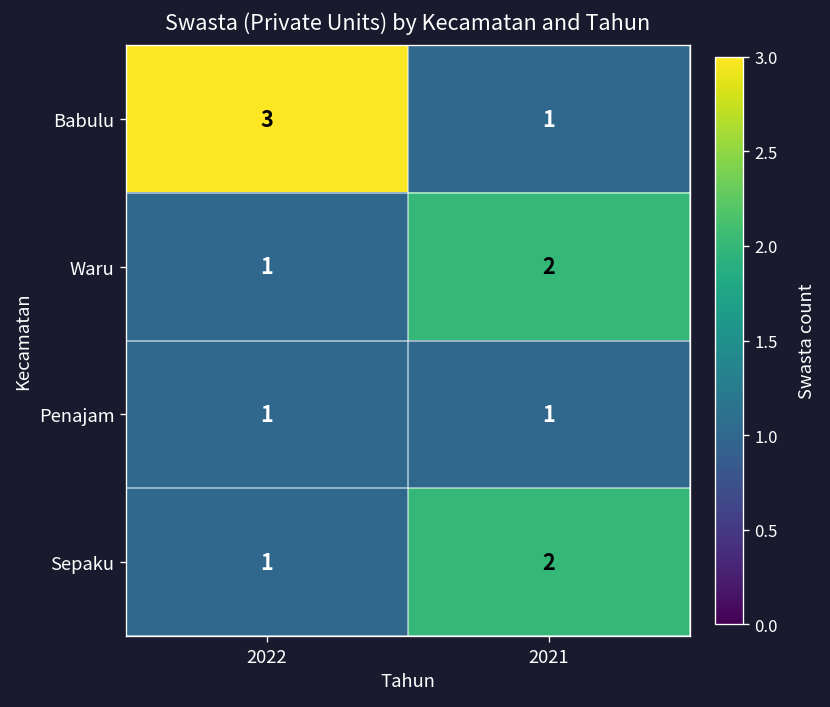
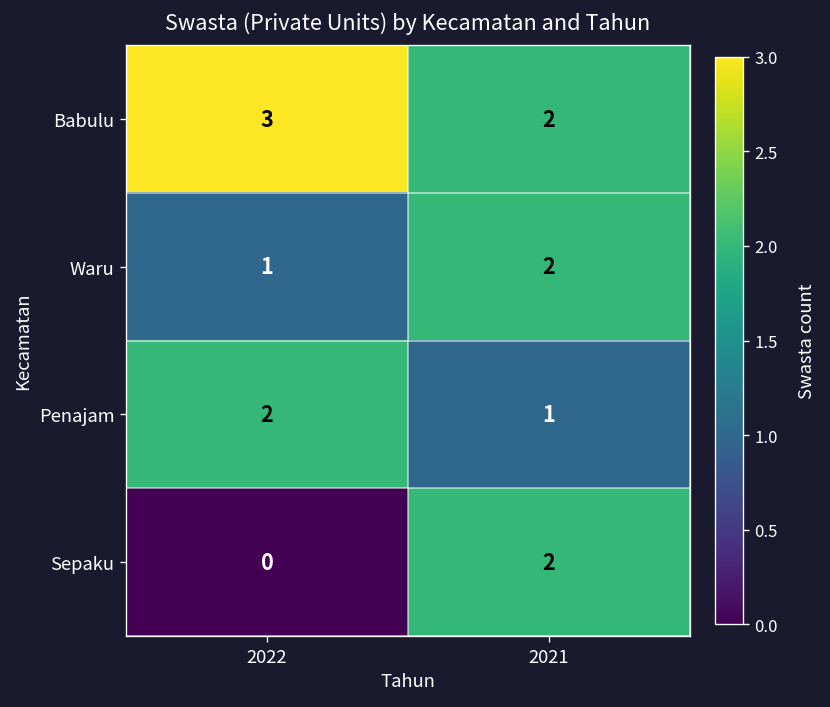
  {
    "Babulu": {
      "2022": 3,
-     "2021": 1
+     "2021": 2
    },
    "Waru": {
      "2022": 1,
      "2021": 2
    },
    "Penajam": {
-     "2022": 1,
+     "2022": 2,
      "2021": 1
    },
    "Sepaku": {
-     "2022": 1,
+     "2022": 0,
      "2021": 2
    }
  }
